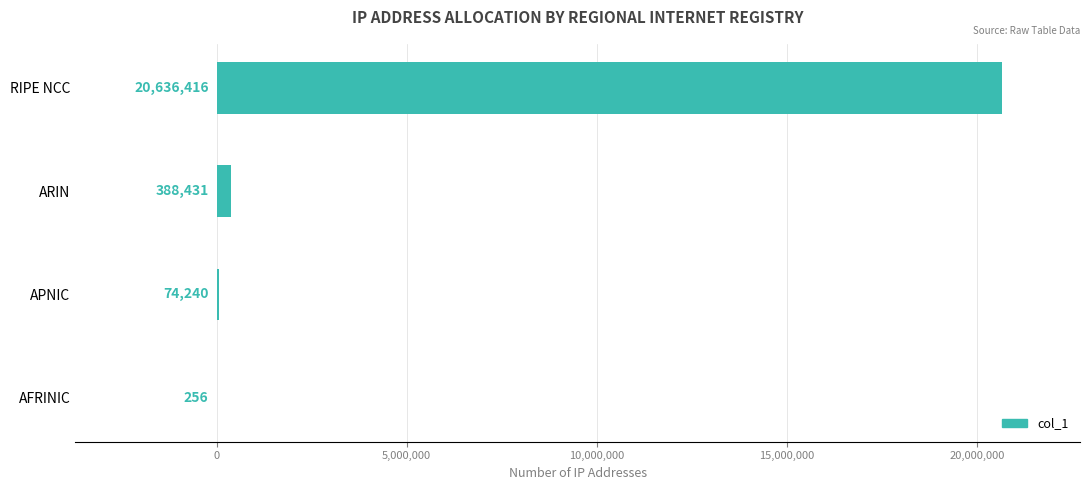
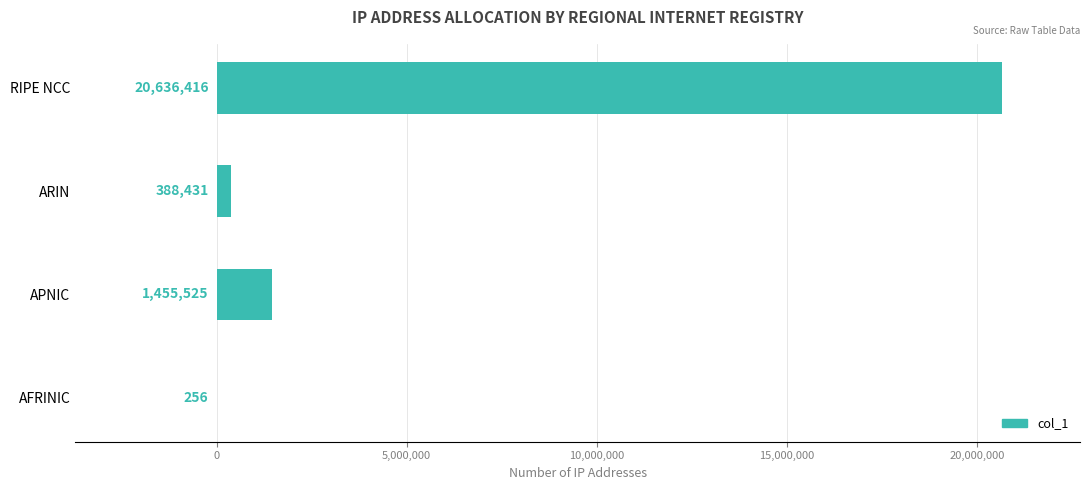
  {
    "ARIN": "388,431",
-   "APNIC": "74,240",
+   "APNIC": "1,455,525",
    "AFRINIC": "256"
  }
